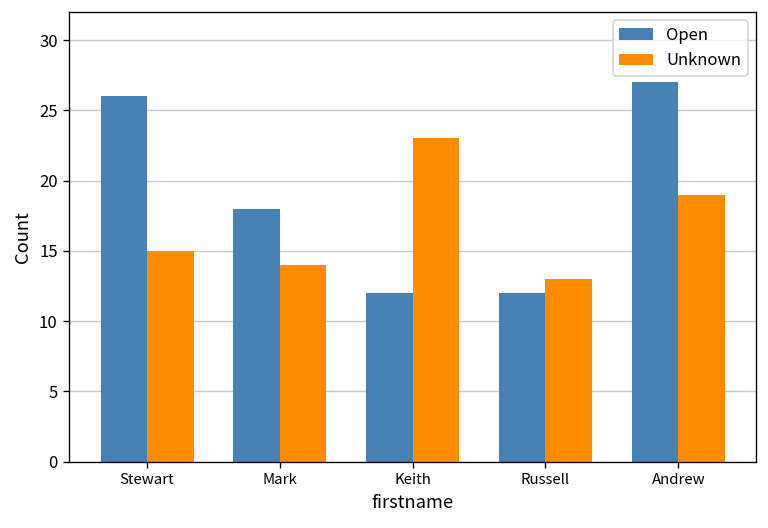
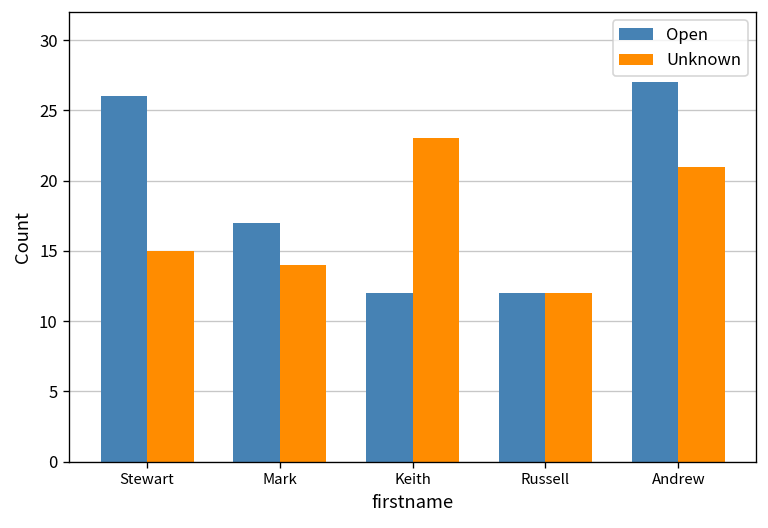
  {
    "Open": {
      "Stewart": 26,
-     "Mark": 18,
+     "Mark": 17,
      "Keith": 12,
      "Russell": 12,
      "Andrew": 27
    },
    "Unknown": {
      "Stewart": 15,
      "Mark": 14,
      "Keith": 23,
-     "Russell": 13,
-     "Andrew": 19
+     "Russell": 12,
+     "Andrew": 21
    }
  }
